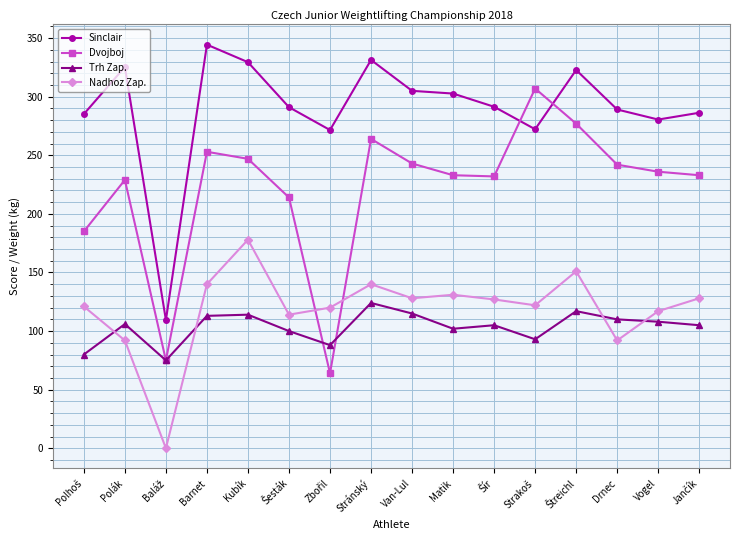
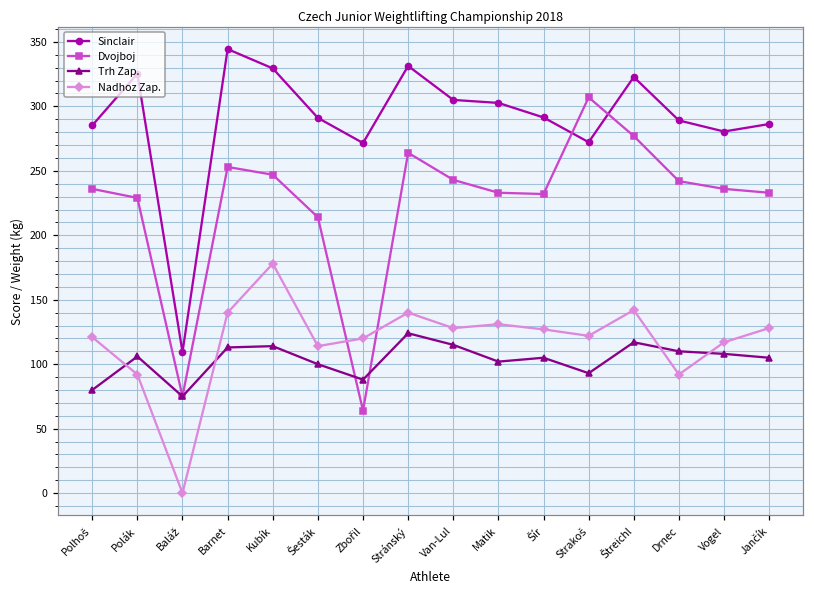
  {
    "Dvojboj": {
-     "Polhoš": 185,
+     "Polhoš": 236,
      "Polák": 229,
      "Barnet": 253,
      "Kubík": 247,
      "Šesták": 214,
      "Zbořil": 64,
      "Stránský": 264,
      "Van-Lul": 243,
      "Matik": 233,
      "Šír": 232,
      "Strakoš": 307,
      "Štreichl": 277,
      "Drnec": 242,
      "Vogel": 236,
      "Jančík": 233
    },
    "Nadhoz Zap.": {
      "Polhoš": 121,
      "Polák": 92,
      "Baláž": 0,
      "Barnet": 140,
      "Kubík": 178,
      "Šesták": 114,
      "Zbořil": 120,
      "Stránský": 140,
      "Van-Lul": 128,
      "Matik": 131,
      "Šír": 127,
      "Strakoš": 122,
-     "Štreichl": 151,
+     "Štreichl": 142,
      "Drnec": 92,
      "Vogel": 117,
      "Jančík": 128
    }
  }
